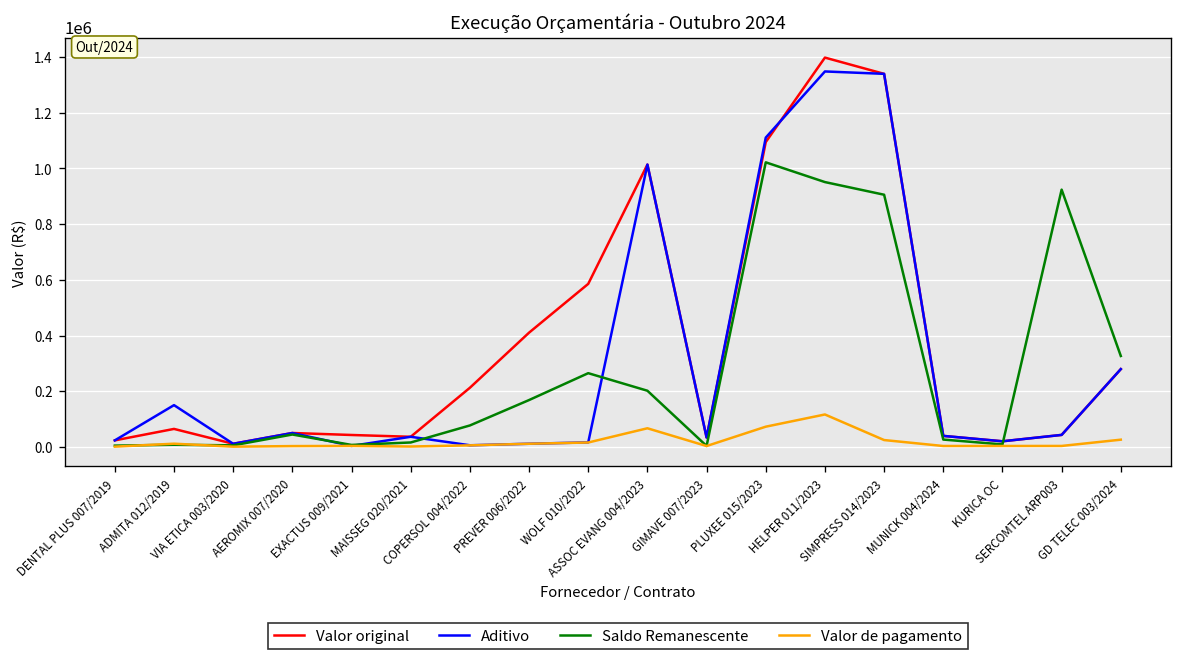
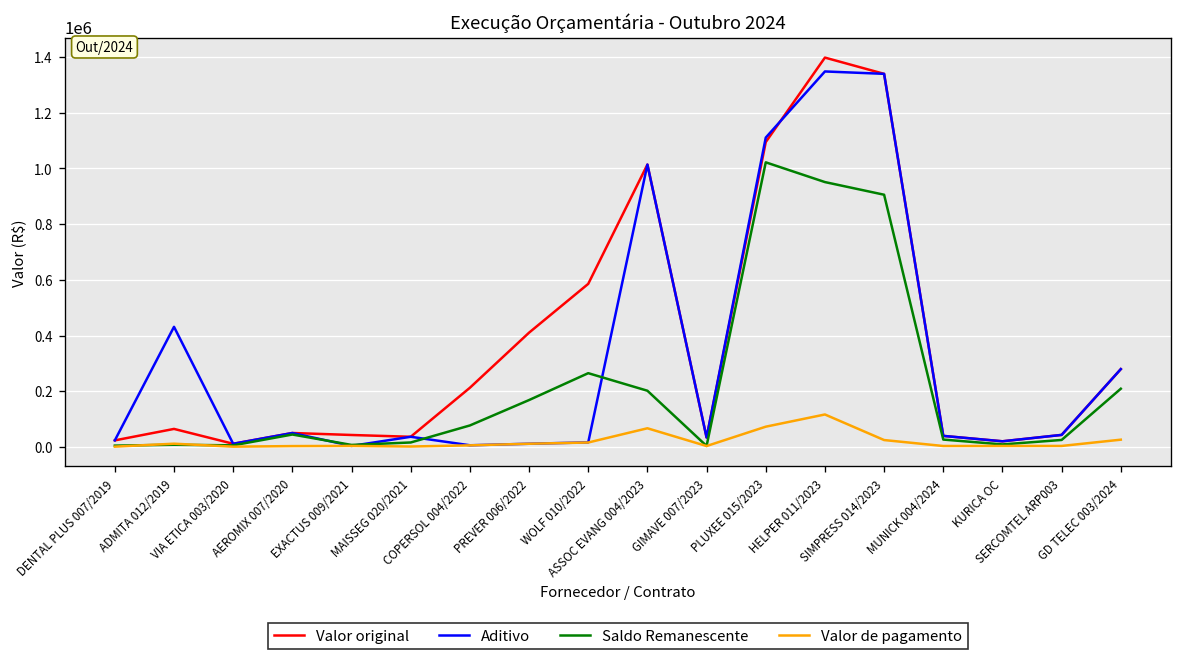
  {
    "Valor original": {
      "ADMITA 012/2019": 60000,
      "EXACTUS 009/2021": 40000,
      "COPERSOL 004/2022": 210000,
      "PREVER 006/2022": 410000,
      "WOLF 010/2022": 590000,
      "PLUXEE 015/2023": 1090000,
      "HELPER 011/2023": 1400000
    },
    "Aditivo": {
-     "ADMITA 012/2019": 150000,
+     "ADMITA 012/2019": 430000,
      "PLUXEE 015/2023": 1110000,
      "HELPER 011/2023": 1350000
    },
    "Saldo Remanescente": {
      "MAISSEG 020/2021": 20000,
      "COPERSOL 004/2022": 80000,
      "PREVER 006/2022": 170000,
      "WOLF 010/2022": 260000,
      "ASSOC EVANG 004/2023": 200000,
      "PLUXEE 015/2023": 1020000,
      "HELPER 011/2023": 950000,
      "SIMPRESS 014/2023": 910000,
      "MUNICK 004/2024": 30000,
-     "SERCOMTEL ARP003": 920000,
-     "GD TELEC 003/2024": 330000
+     "SERCOMTEL ARP003": 30000,
+     "GD TELEC 003/2024": 210000
    },
    "Valor de pagamento": {
      "AEROMIX 007/2020": 0,
      "MAISSEG 020/2021": 0,
      "ASSOC EVANG 004/2023": 70000,
      "PLUXEE 015/2023": 70000,
      "HELPER 011/2023": 120000,
      "SIMPRESS 014/2023": 20000,
      "MUNICK 004/2024": 0,
      "SERCOMTEL ARP003": 0,
      "GD TELEC 003/2024": 30000
    }
  }
